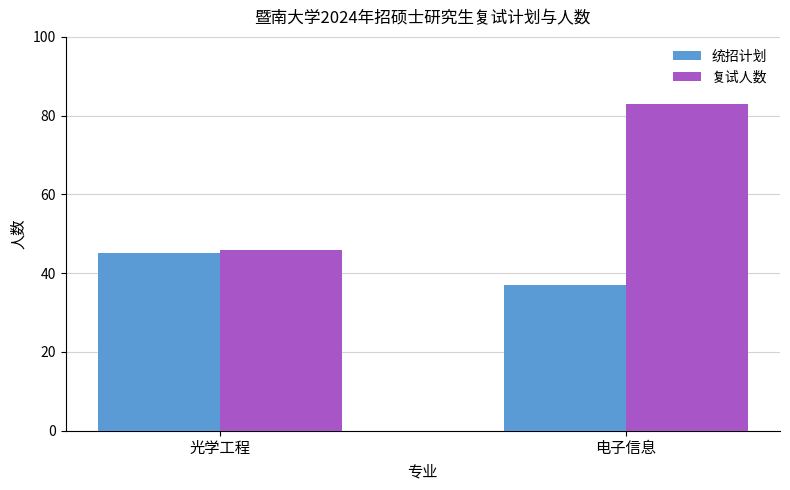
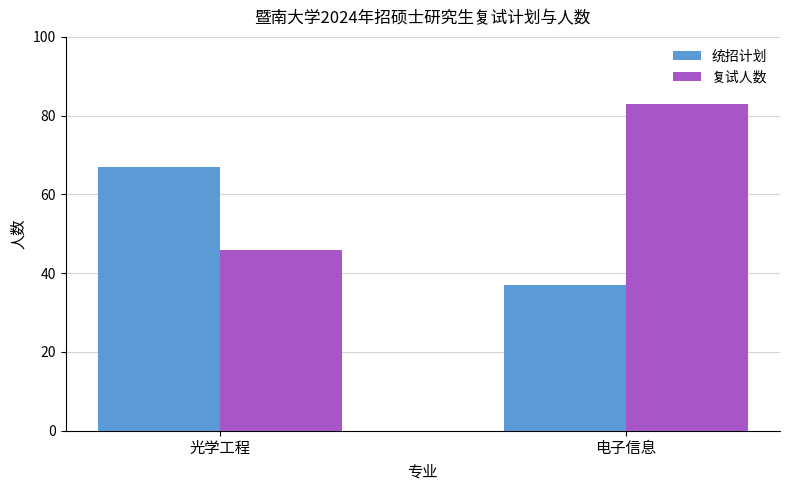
  {
    "统招计划": {
-     "光学工程": 45,
+     "光学工程": 67,
      "电子信息": 37
    },
    "复试人数": {
      "光学工程": 46,
      "电子信息": 83
    }
  }
